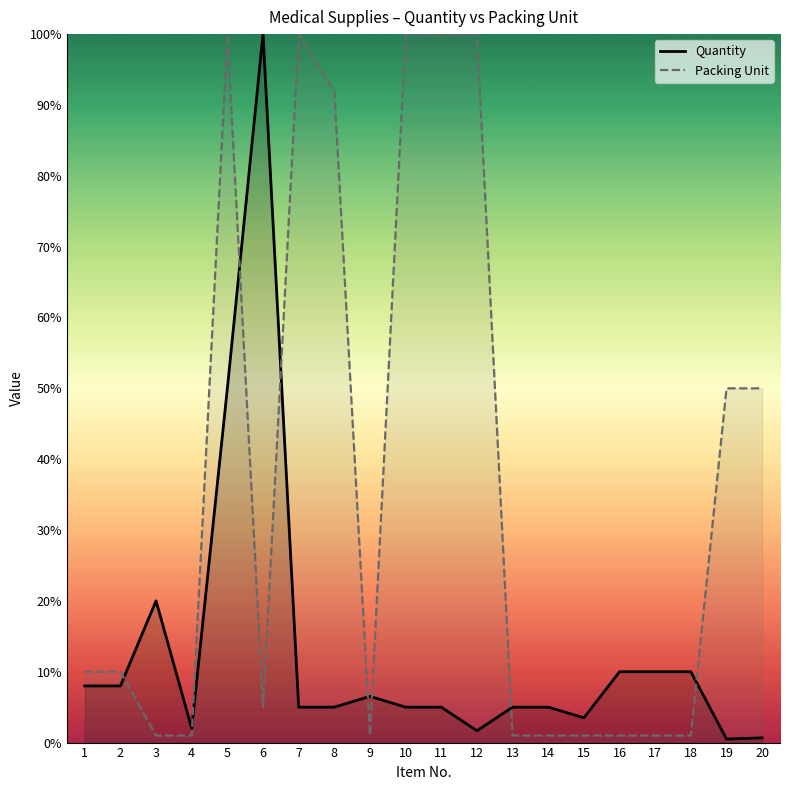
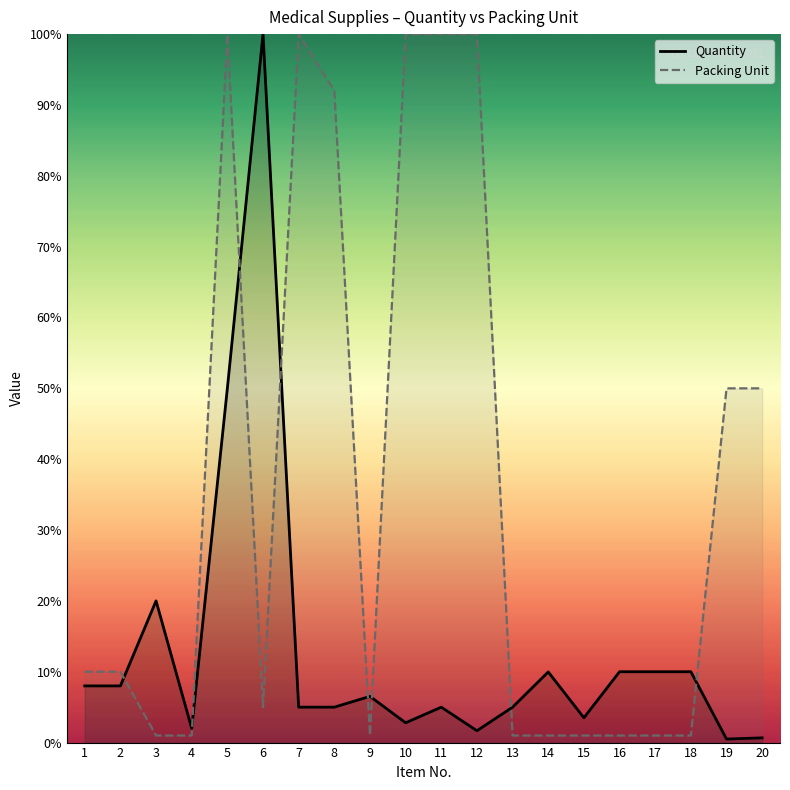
  {
    "Quantity": {
      "1": "8%",
      "2": "8%",
      "3": "20%",
      "4": "2%",
      "5": "50%",
      "6": "100%",
      "7": "5%",
      "8": "5%",
      "9": "7%",
-     "10": "5%",
+     "10": "3%",
      "11": "5%",
      "12": "2%",
      "13": "5%",
-     "14": "5%",
+     "14": "10%",
      "15": "4%",
      "16": "10%",
      "17": "10%",
      "18": "10%",
      "19": "1%",
      "20": "1%"
    },
    "Packing Unit": {
      "1": "10%",
      "2": "10%",
      "3": "1%",
      "4": "1%",
      "5": "100%",
      "6": "5%",
      "7": "100%",
      "8": "92%",
      "9": "1%",
      "10": "100%",
      "11": "100%",
      "12": "100%",
      "13": "1%",
      "14": "1%",
      "15": "1%",
      "16": "1%",
      "17": "1%",
      "18": "1%",
      "19": "50%",
      "20": "50%"
    }
  }
